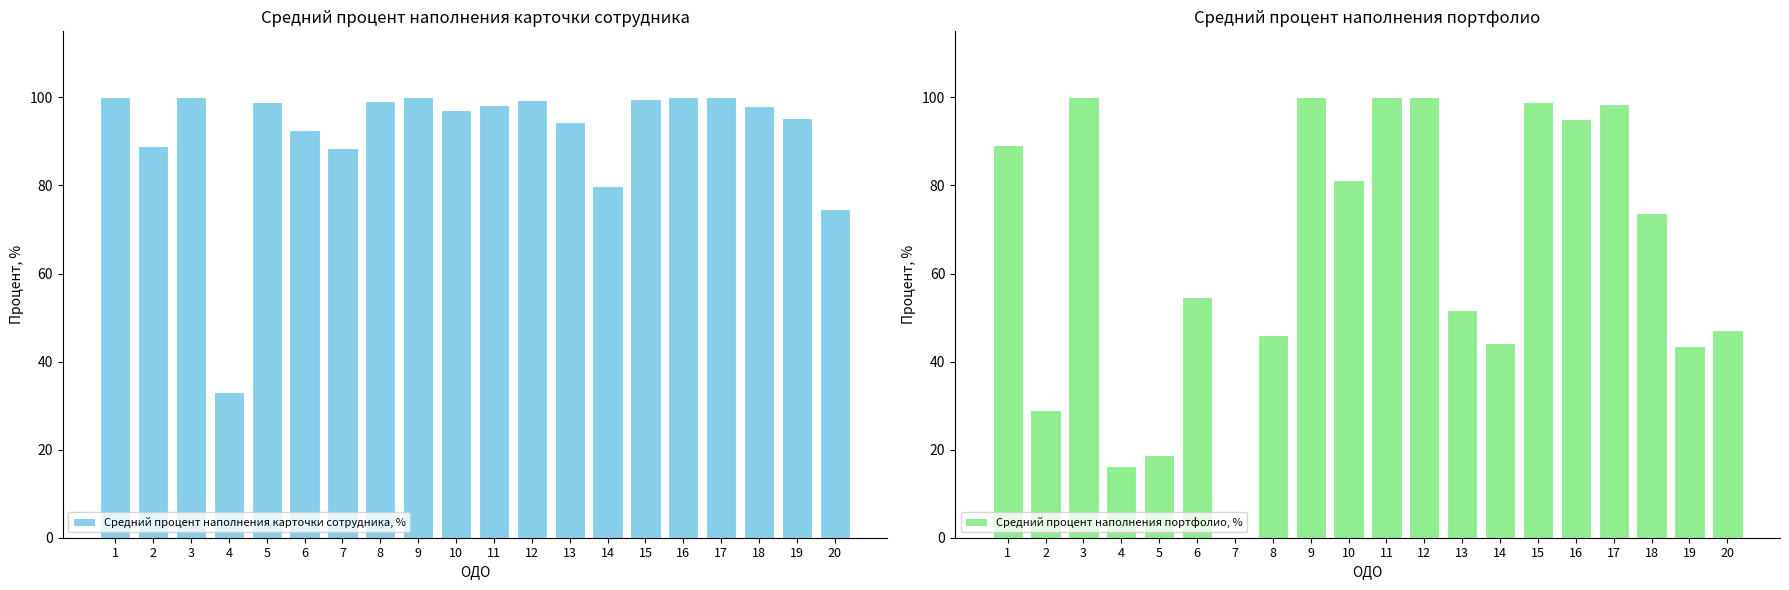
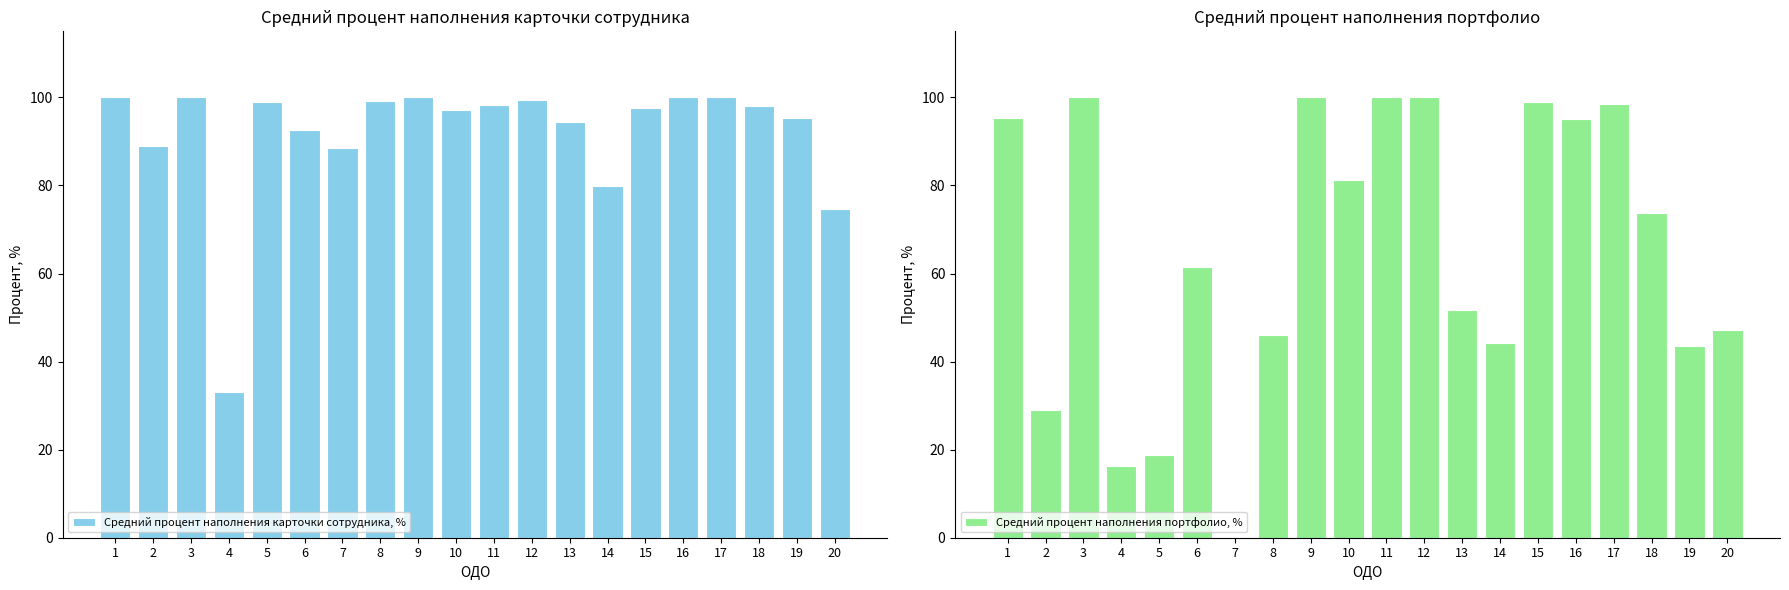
  {
    "Средний процент наполнения карточки сотрудника": {
      "1": 100,
      "2": 89,
      "3": 100,
      "4": 33,
      "5": 99,
      "6": 93,
      "7": 89,
      "8": 99,
      "9": 100,
      "10": 97,
      "11": 98,
      "12": 99,
      "13": 94,
      "14": 80,
-     "15": 100,
+     "15": 98,
      "16": 100,
      "17": 100,
      "18": 98,
      "19": 95,
      "20": 75
    },
    "Средний процент наполнения портфолио": {
-     "1": 89,
+     "1": 95,
      "2": 29,
      "3": 100,
      "4": 16,
      "5": 19,
-     "6": 55,
+     "6": 62,
      "7": 0,
      "8": 46,
      "9": 100,
      "10": 81,
      "11": 100,
      "12": 100,
      "13": 52,
      "14": 44,
      "15": 99,
      "16": 95,
      "17": 99,
      "18": 74,
      "19": 44,
      "20": 47
    }
  }
